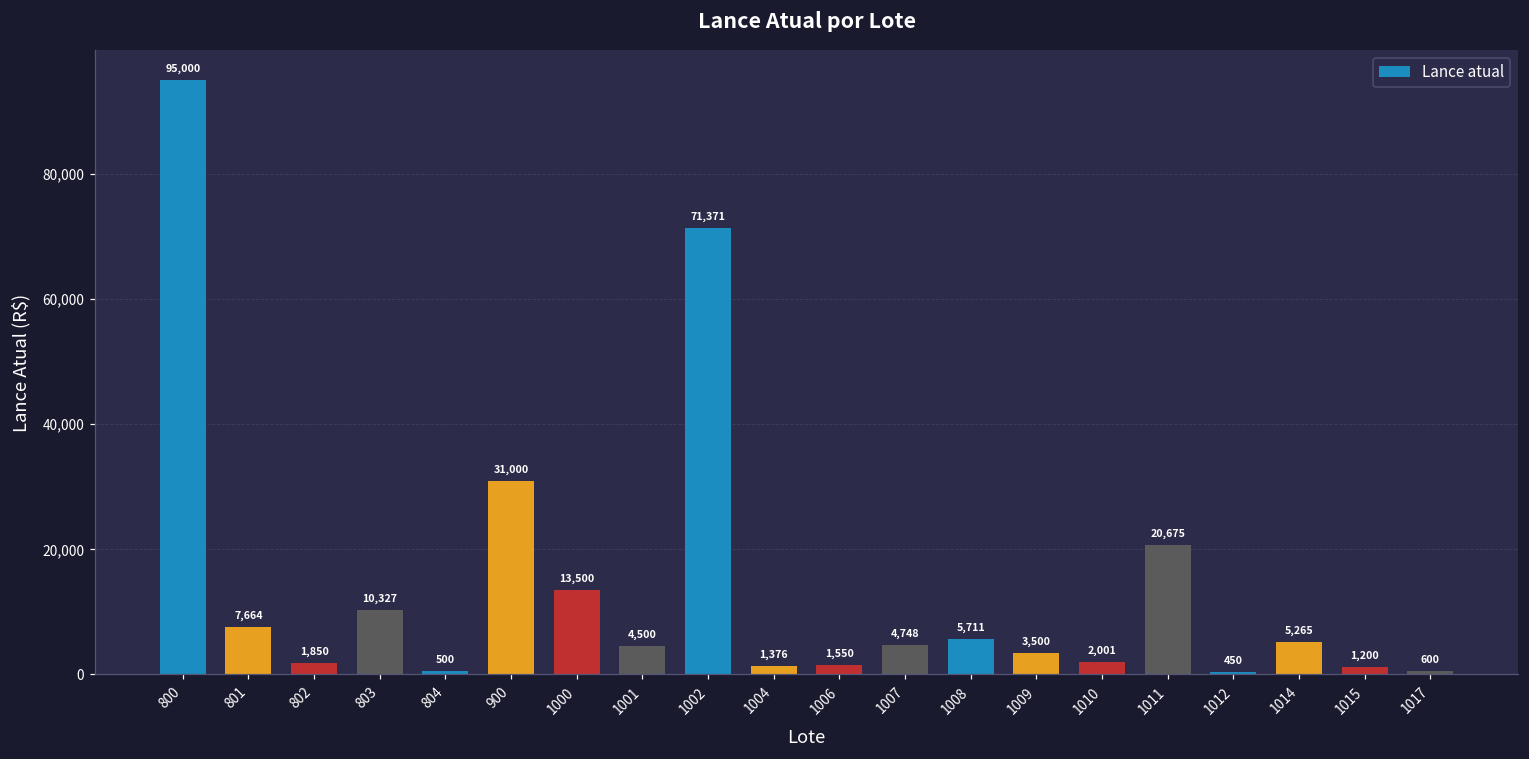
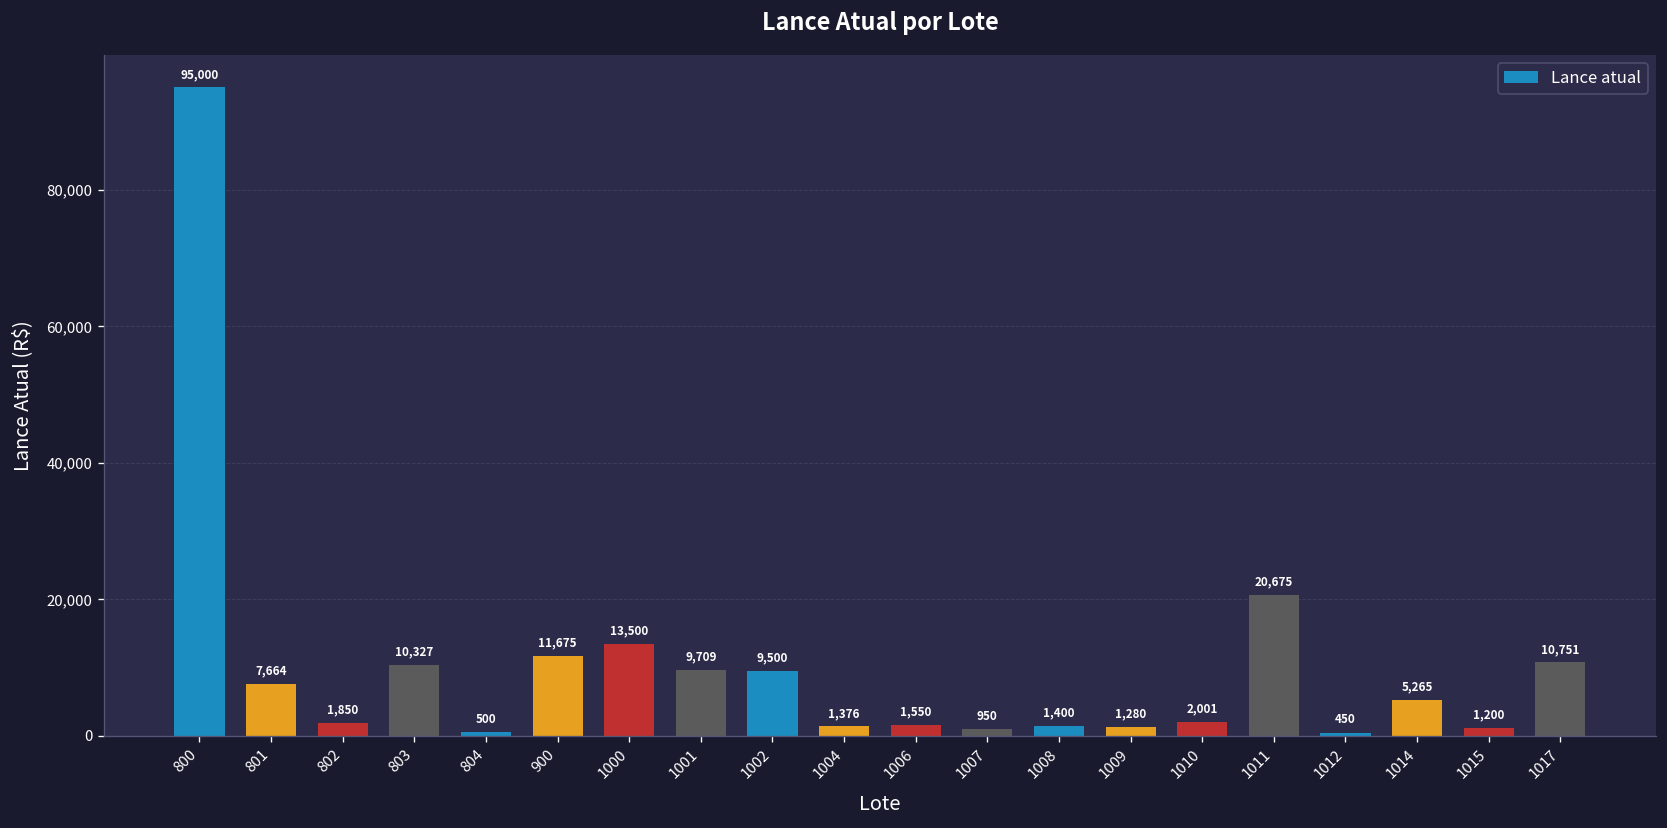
  {
    "800": "95,000",
    "801": "7,664",
    "802": "1,850",
    "803": "10,327",
    "804": "500",
-   "900": "31,000",
+   "900": "11,675",
    "1000": "13,500",
-   "1001": "4,500",
-   "1002": "71,371",
+   "1001": "9,709",
+   "1002": "9,500",
    "1004": "1,376",
    "1006": "1,550",
-   "1007": "4,748",
-   "1008": "5,711",
-   "1009": "3,500",
+   "1007": "950",
+   "1008": "1,400",
+   "1009": "1,280",
    "1010": "2,001",
    "1011": "20,675",
    "1012": "450",
    "1014": "5,265",
    "1015": "1,200",
-   "1017": "600"
+   "1017": "10,751"
  }
